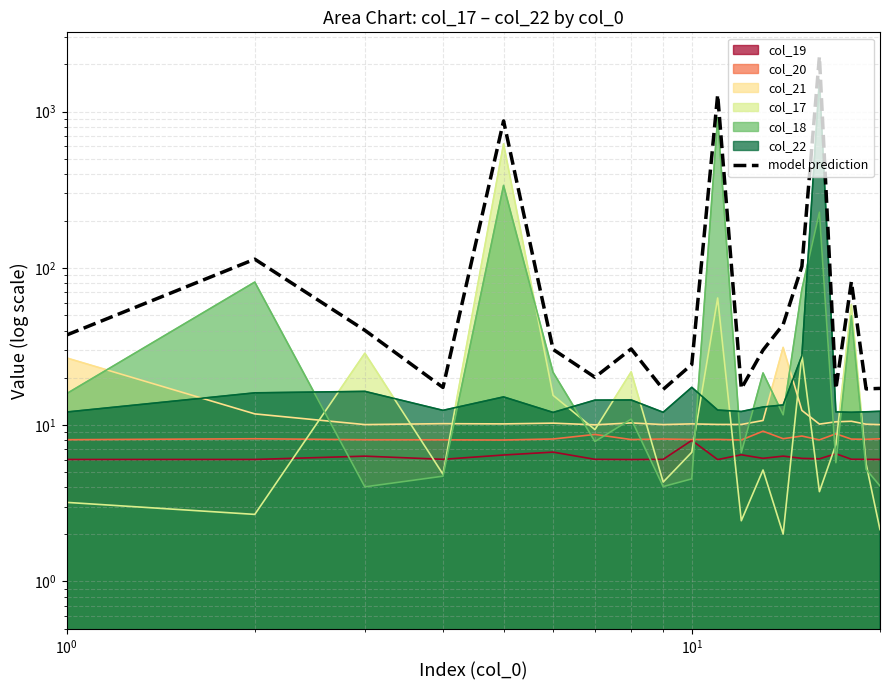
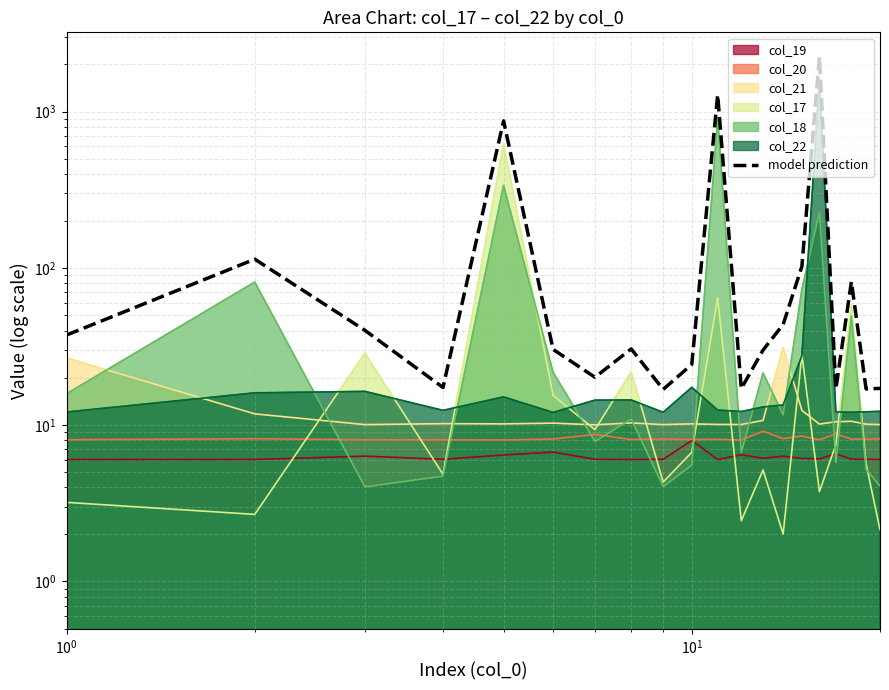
  {
    "col_19": {
      "10^0": 6.0
    },
    "col_20": {
      "10^0": 8
    },
    "col_18": {
      "10^0": 16,
-     "10^1": 4.5
+     "10^1": 5.5
    },
    "col_22": {
      "10^0": 12,
      "10^1": 17
    },
    "model prediction": {
      "10^0": 37,
      "10^1": 24
    }
  }
